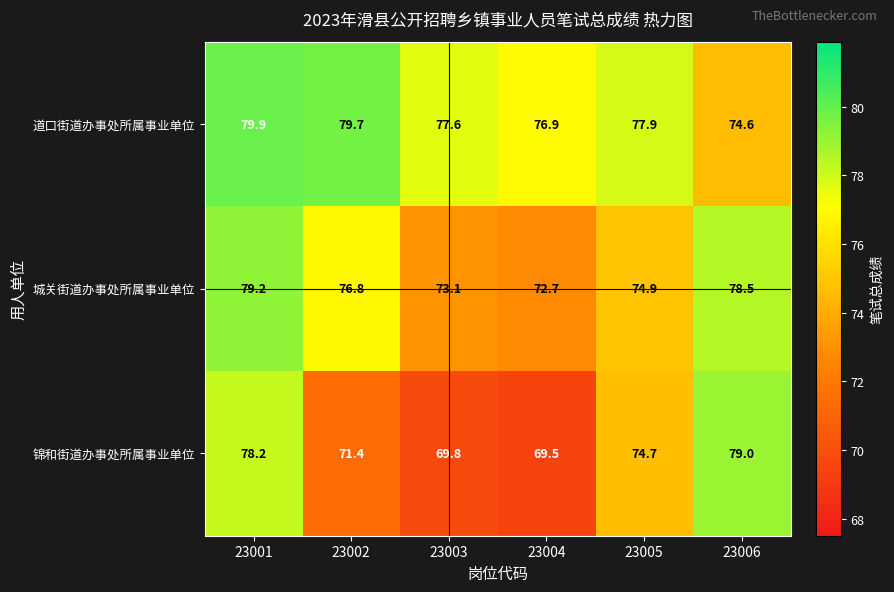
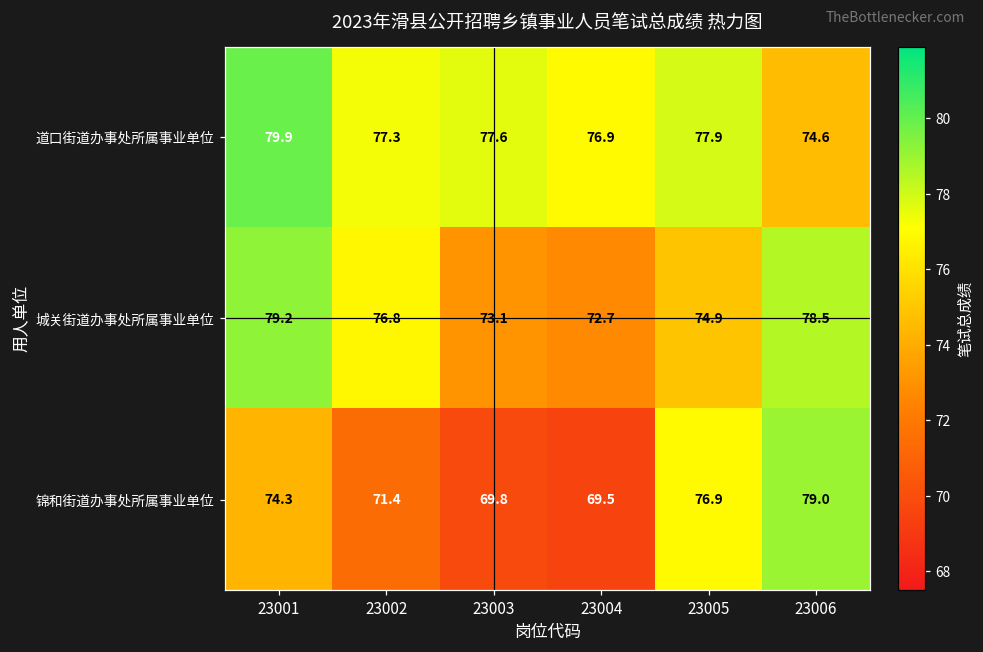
  {
    "道口街道办事处所属事业单位": {
      "23001": 79.9,
-     "23002": 79.7,
+     "23002": 77.3,
      "23003": 77.6,
      "23004": 76.9,
      "23005": 77.9,
      "23006": 74.6
    },
    "城关街道办事处所属事业单位": {
      "23001": 79.2,
      "23002": 76.8,
      "23003": 73.1,
      "23004": 72.7,
      "23005": 74.9,
      "23006": 78.5
    },
    "锦和街道办事处所属事业单位": {
-     "23001": 78.2,
+     "23001": 74.3,
      "23002": 71.4,
      "23003": 69.8,
      "23004": 69.5,
-     "23005": 74.7,
+     "23005": 76.9,
      "23006": 79.0
    }
  }
